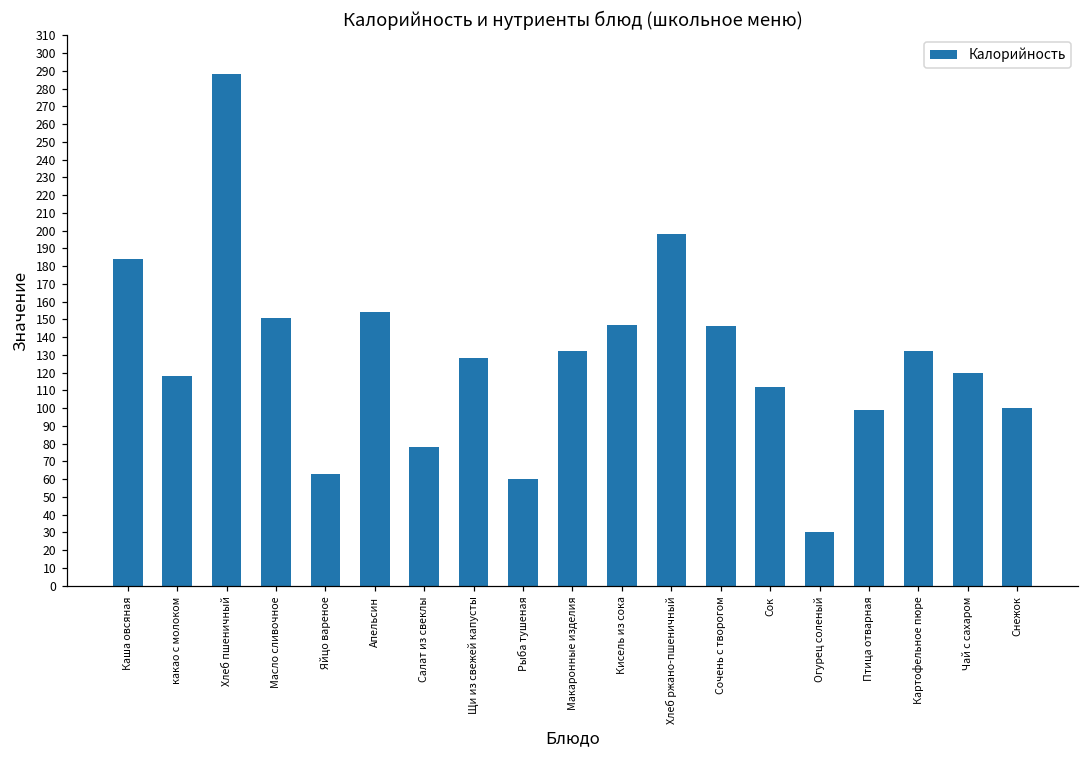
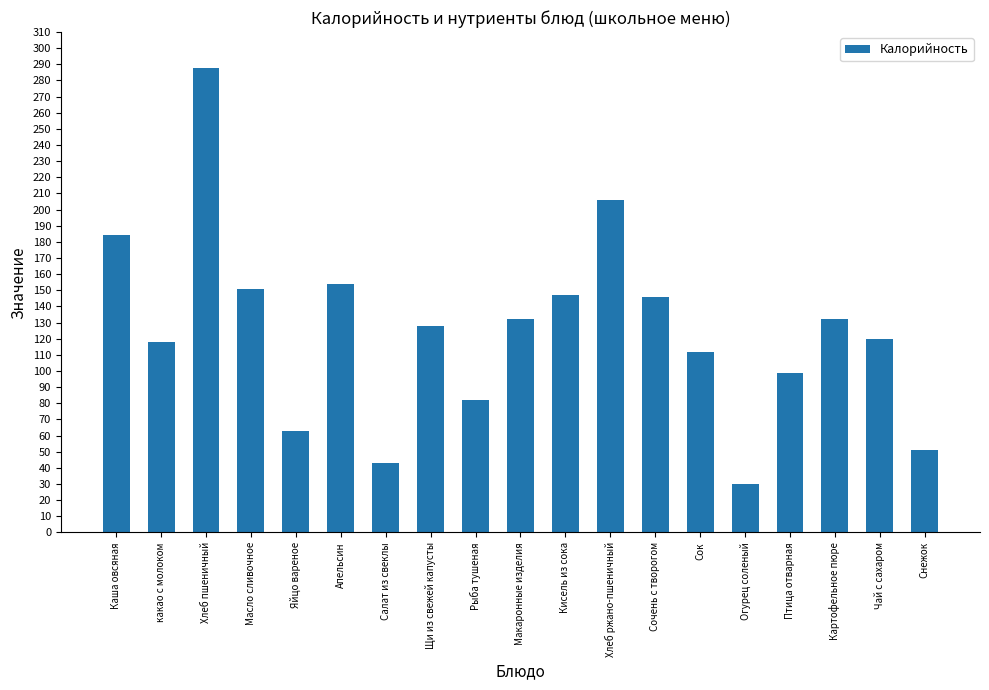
  {
    "Каша овсяная": 184,
    "какао с молоком": 118,
    "Хлеб пшеничный": 288,
    "Масло сливочное": 151,
    "Яйцо вареное": 63,
    "Апельсин": 154,
-   "Салат из свеклы": 78,
+   "Салат из свеклы": 43,
    "Щи из свежей капусты": 128,
-   "Рыба тушеная": 60,
+   "Рыба тушеная": 82,
    "Макаронные изделия": 132,
    "Кисель из сока": 147,
-   "Хлеб ржано-пшеничный": 198,
+   "Хлеб ржано-пшеничный": 206,
    "Сочень с творогом": 146,
    "Сок": 112,
    "Огурец соленый": 30,
    "Птица отварная": 99,
    "Картофельное пюре": 132,
    "Чай с сахаром": 120,
-   "Снежок": 100
+   "Снежок": 51
  }
